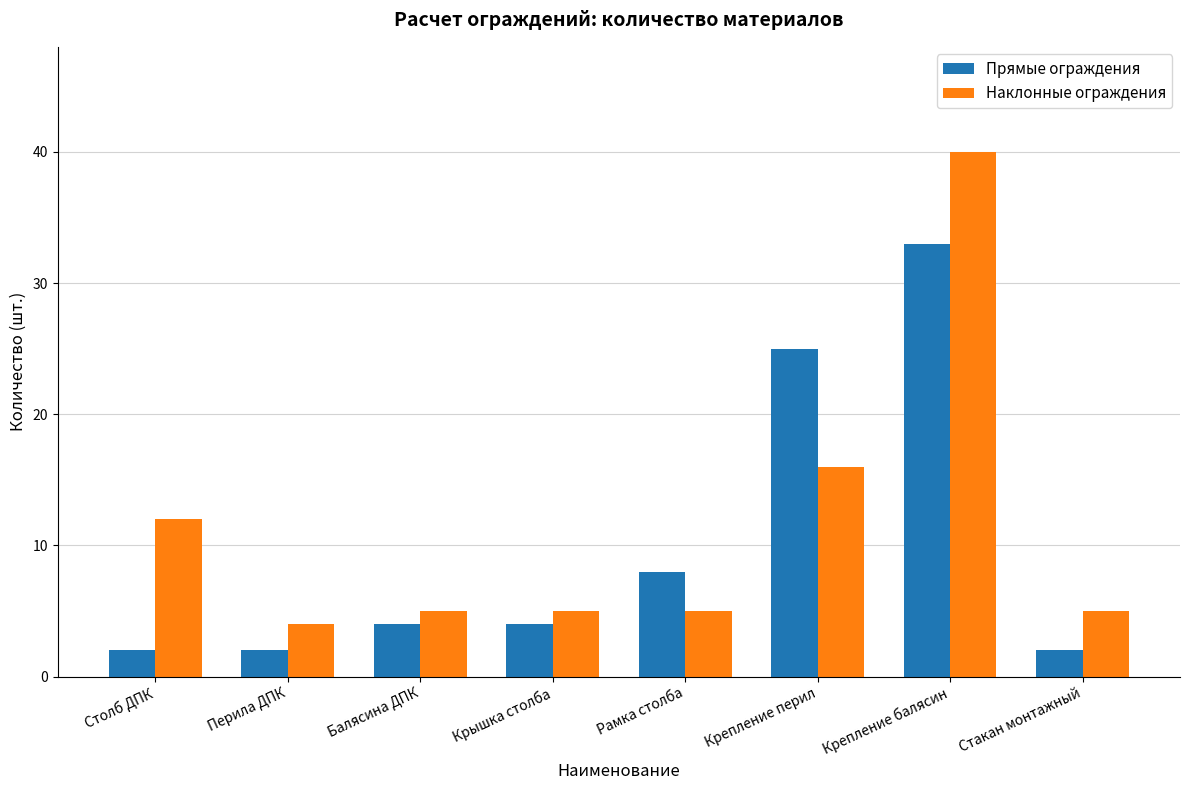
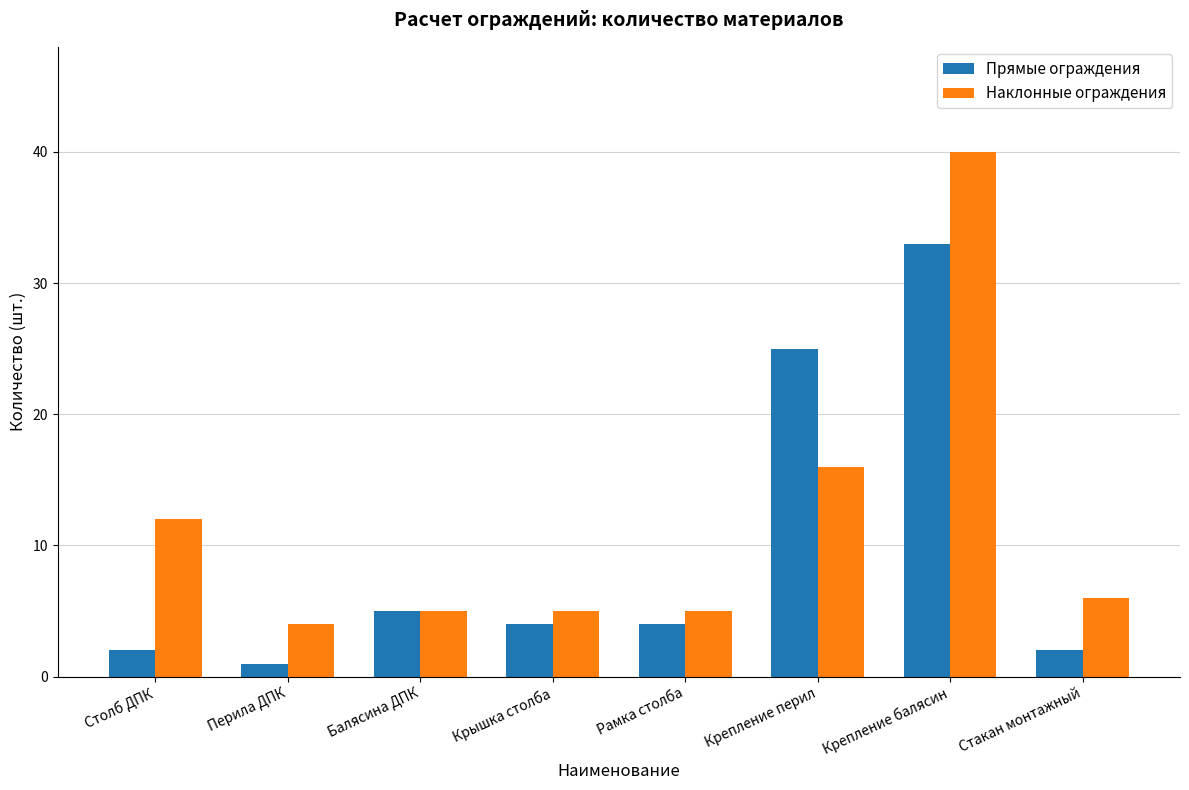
  {
    "Прямые ограждения": {
      "Столб ДПК": 2,
-     "Перила ДПК": 2,
-     "Балясина ДПК": 4,
+     "Перила ДПК": 1,
+     "Балясина ДПК": 5,
      "Крышка столба": 4,
-     "Рамка столба": 8,
+     "Рамка столба": 4,
      "Крепление перил": 25,
      "Крепление балясин": 33,
      "Стакан монтажный": 2
    },
    "Наклонные ограждения": {
      "Столб ДПК": 12,
      "Перила ДПК": 4,
      "Балясина ДПК": 5,
      "Крышка столба": 5,
      "Рамка столба": 5,
      "Крепление перил": 16,
      "Крепление балясин": 40,
-     "Стакан монтажный": 5
+     "Стакан монтажный": 6
    }
  }
